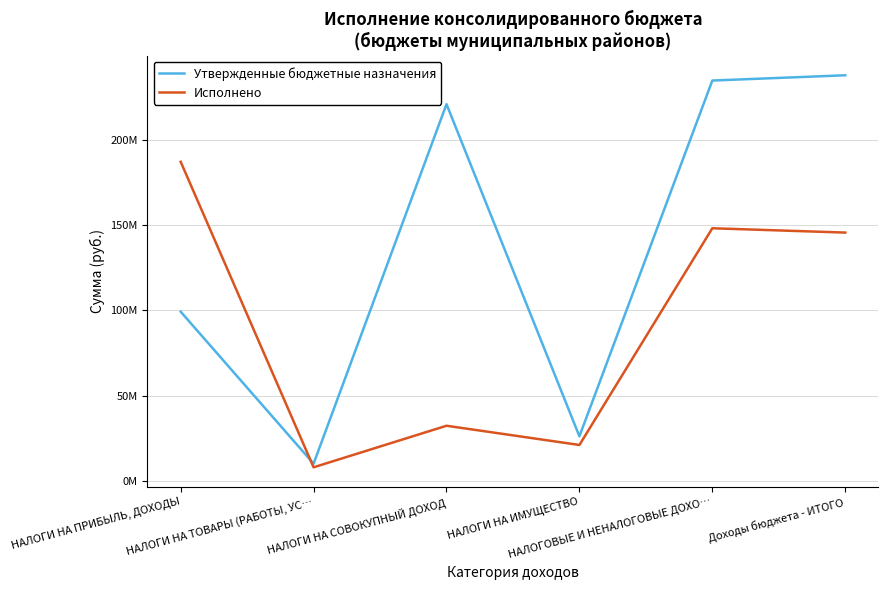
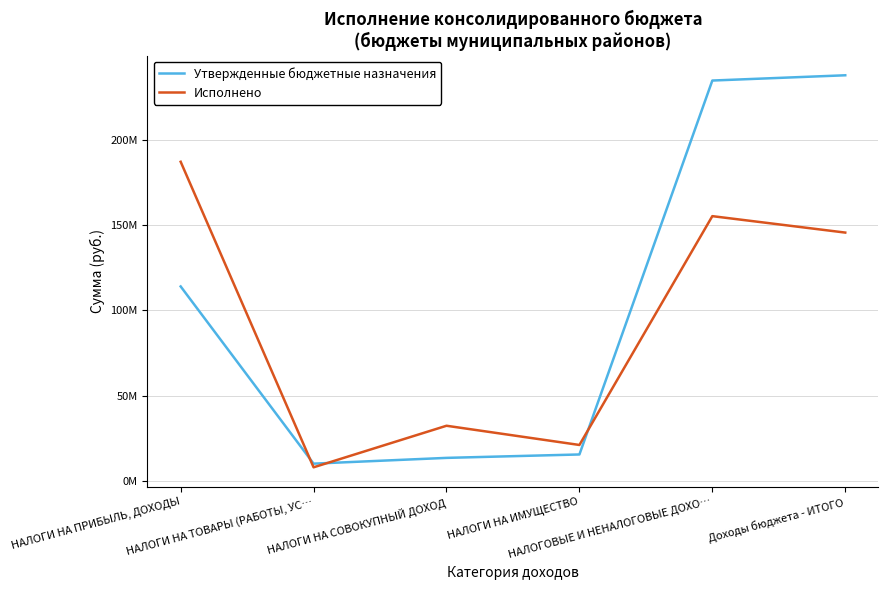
  {
    "Утвержденные бюджетные назначения": {
-     "НАЛОГИ НА ПРИБЫЛЬ, ДОХОДЫ": 99000000,
+     "НАЛОГИ НА ПРИБЫЛЬ, ДОХОДЫ": 114000000,
      "НАЛОГИ НА ТОВАРЫ (РАБОТЫ, УС…": 10000000,
-     "НАЛОГИ НА СОВОКУПНЫЙ ДОХОД": 221000000,
-     "НАЛОГИ НА ИМУЩЕСТВО": 26000000,
+     "НАЛОГИ НА СОВОКУПНЫЙ ДОХОД": 14000000,
+     "НАЛОГИ НА ИМУЩЕСТВО": 16000000,
      "НАЛОГОВЫЕ И НЕНАЛОГОВЫЕ ДОХО…": 235000000,
      "Доходы бюджета - ИТОГО": 238000000
    },
    "Исполнено": {
      "НАЛОГИ НА ПРИБЫЛЬ, ДОХОДЫ": 187000000,
      "НАЛОГИ НА ТОВАРЫ (РАБОТЫ, УС…": 8000000,
      "НАЛОГИ НА СОВОКУПНЫЙ ДОХОД": 32000000,
      "НАЛОГИ НА ИМУЩЕСТВО": 21000000,
-     "НАЛОГОВЫЕ И НЕНАЛОГОВЫЕ ДОХО…": 148000000,
+     "НАЛОГОВЫЕ И НЕНАЛОГОВЫЕ ДОХО…": 155000000,
      "Доходы бюджета - ИТОГО": 146000000
    }
  }
